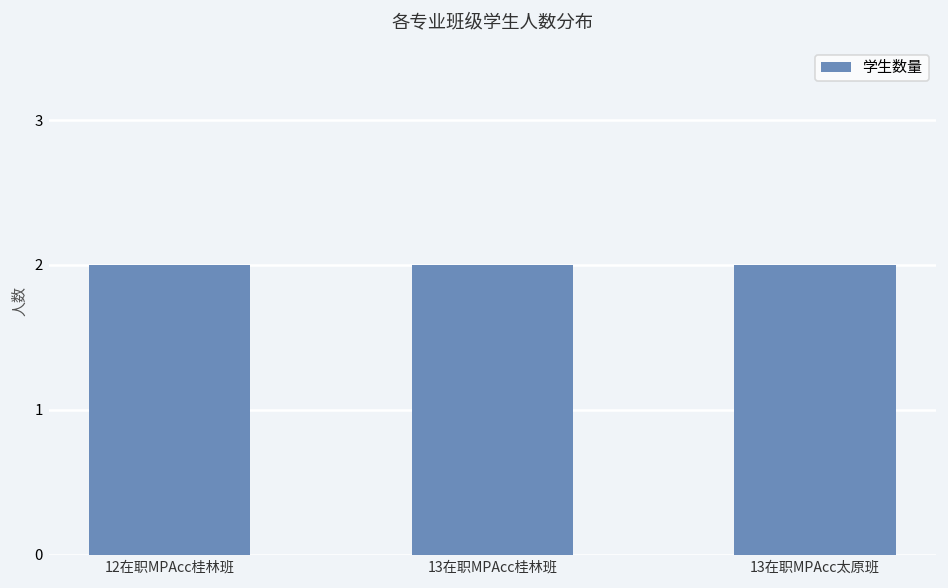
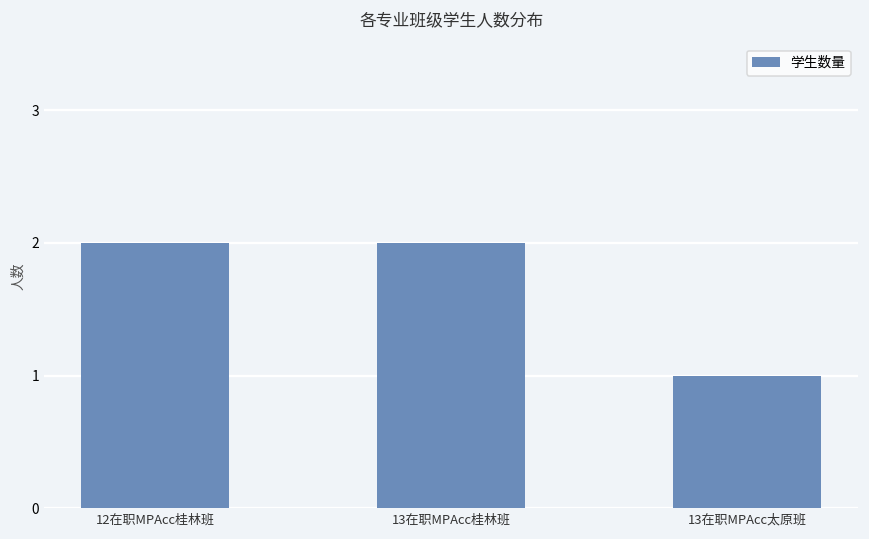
  {
    "12在职MPAcc桂林班": 2,
    "13在职MPAcc桂林班": 2,
-   "13在职MPAcc太原班": 2
+   "13在职MPAcc太原班": 1
  }
